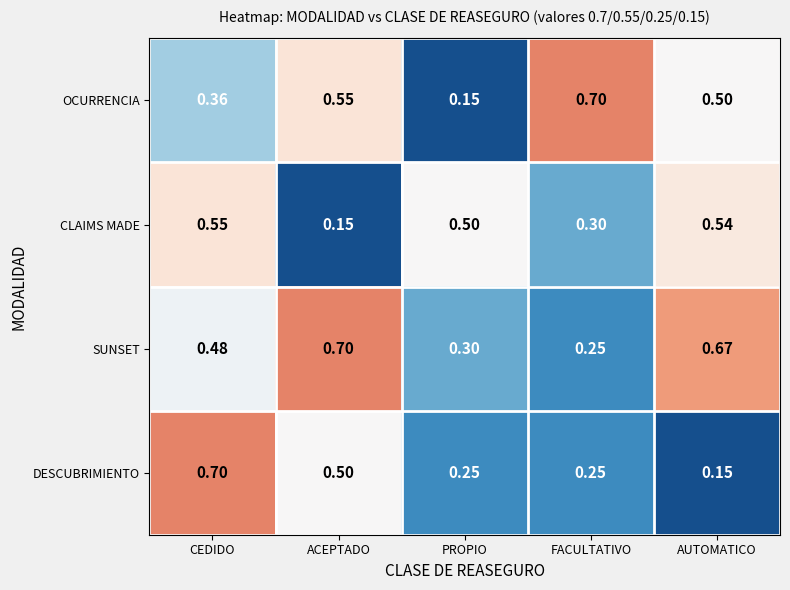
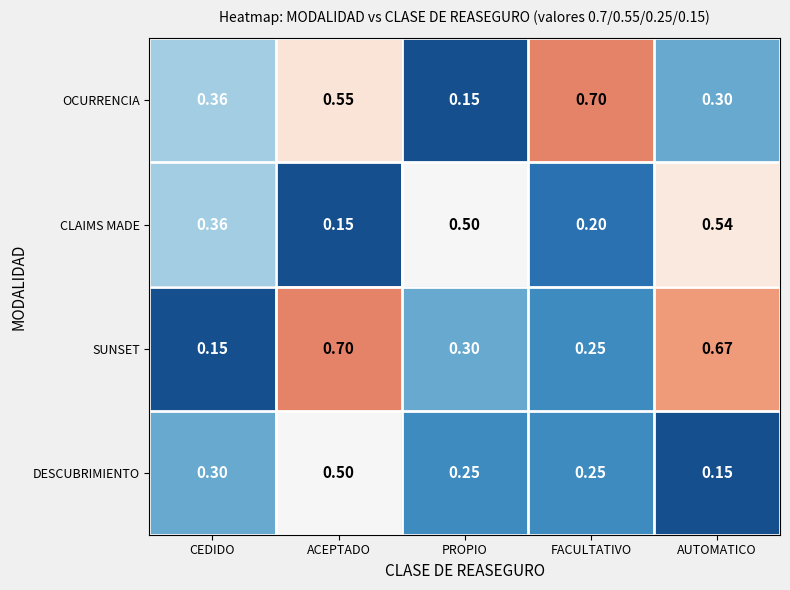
  {
    "OCURRENCIA": {
      "CEDIDO": 0.36,
      "ACEPTADO": 0.55,
      "PROPIO": 0.15,
      "FACULTATIVO": 0.70,
-     "AUTOMATICO": 0.50
+     "AUTOMATICO": 0.30
    },
    "CLAIMS MADE": {
-     "CEDIDO": 0.55,
+     "CEDIDO": 0.36,
      "ACEPTADO": 0.15,
      "PROPIO": 0.50,
-     "FACULTATIVO": 0.30,
+     "FACULTATIVO": 0.20,
      "AUTOMATICO": 0.54
    },
    "SUNSET": {
-     "CEDIDO": 0.48,
+     "CEDIDO": 0.15,
      "ACEPTADO": 0.70,
      "PROPIO": 0.30,
      "FACULTATIVO": 0.25,
      "AUTOMATICO": 0.67
    },
    "DESCUBRIMIENTO": {
-     "CEDIDO": 0.70,
+     "CEDIDO": 0.30,
      "ACEPTADO": 0.50,
      "PROPIO": 0.25,
      "FACULTATIVO": 0.25,
      "AUTOMATICO": 0.15
    }
  }
